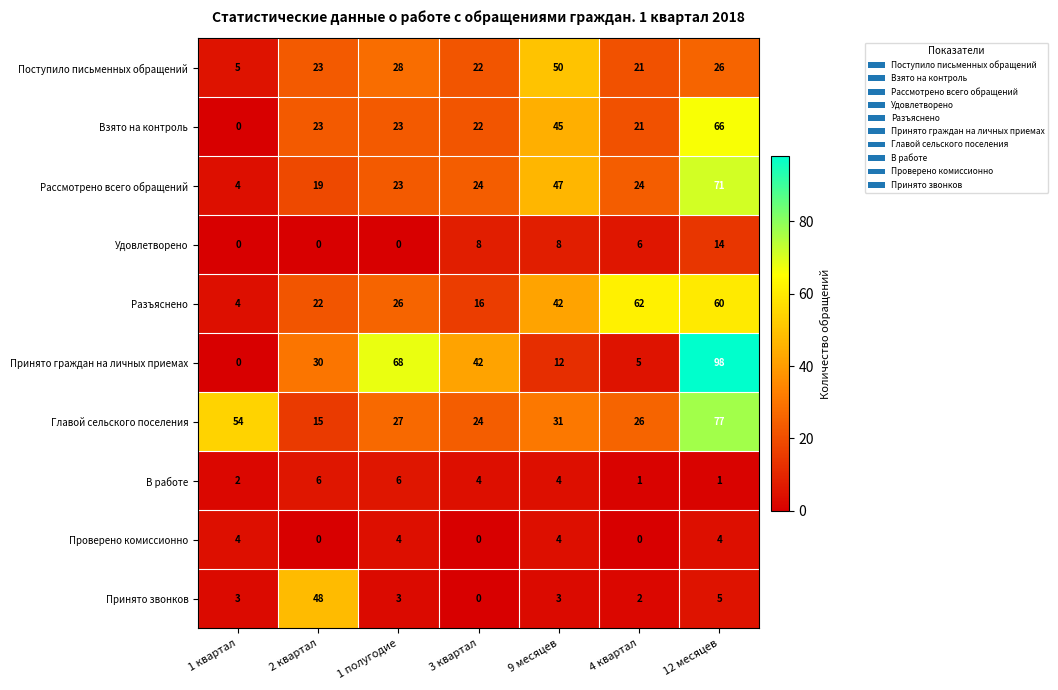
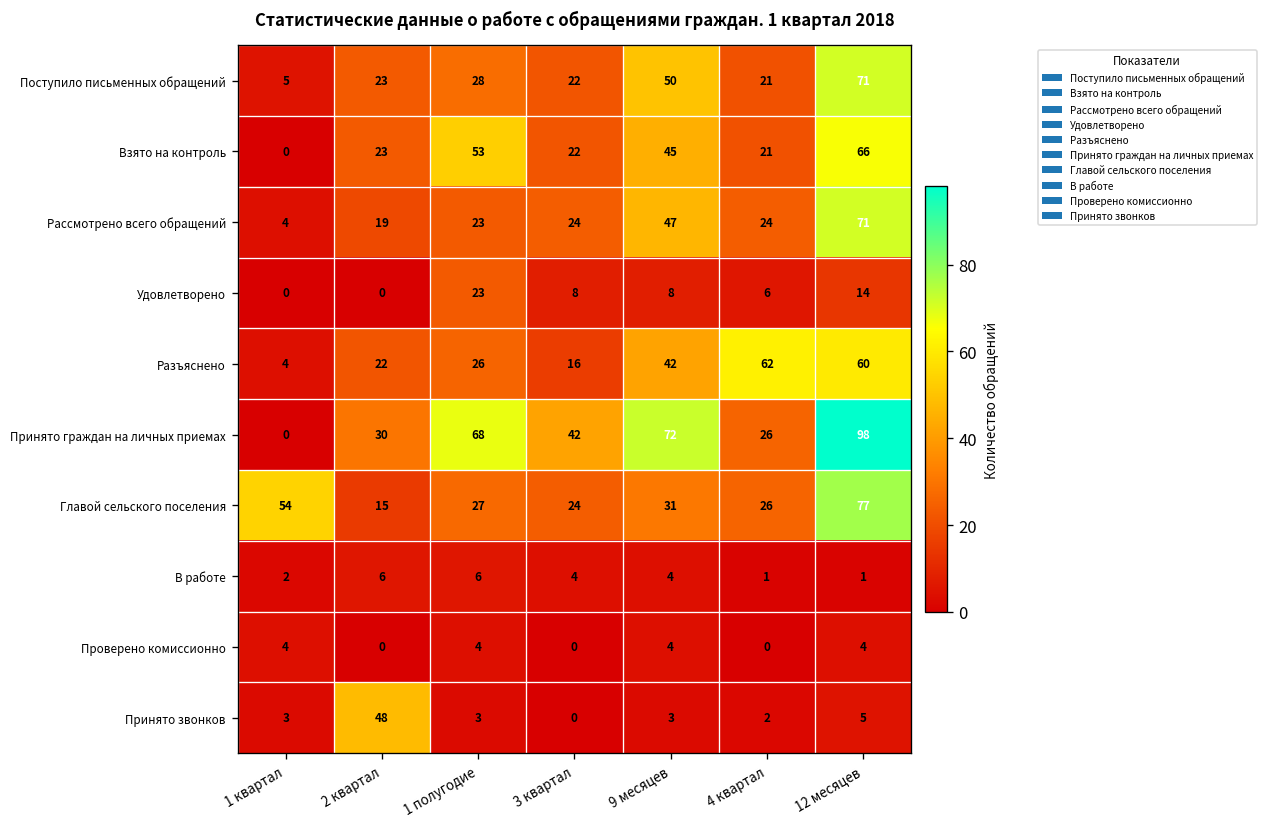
  {
    "Поступило письменных обращений": {
      "1 квартал": 5,
      "2 квартал": 23,
      "1 полугодие": 28,
      "3 квартал": 22,
      "9 месяцев": 50,
      "4 квартал": 21,
-     "12 месяцев": 26
+     "12 месяцев": 71
    },
    "Взято на контроль": {
      "1 квартал": 0,
      "2 квартал": 23,
-     "1 полугодие": 23,
+     "1 полугодие": 53,
      "3 квартал": 22,
      "9 месяцев": 45,
      "4 квартал": 21,
      "12 месяцев": 66
    },
    "Рассмотрено всего обращений": {
      "1 квартал": 4,
      "2 квартал": 19,
      "1 полугодие": 23,
      "3 квартал": 24,
      "9 месяцев": 47,
      "4 квартал": 24,
      "12 месяцев": 71
    },
    "Удовлетворено": {
      "1 квартал": 0,
      "2 квартал": 0,
-     "1 полугодие": 0,
+     "1 полугодие": 23,
      "3 квартал": 8,
      "9 месяцев": 8,
      "4 квартал": 6,
      "12 месяцев": 14
    },
    "Разъяснено": {
      "1 квартал": 4,
      "2 квартал": 22,
      "1 полугодие": 26,
      "3 квартал": 16,
      "9 месяцев": 42,
      "4 квартал": 62,
      "12 месяцев": 60
    },
    "Принято граждан на личных приемах": {
      "1 квартал": 0,
      "2 квартал": 30,
      "1 полугодие": 68,
      "3 квартал": 42,
-     "9 месяцев": 12,
-     "4 квартал": 5,
+     "9 месяцев": 72,
+     "4 квартал": 26,
      "12 месяцев": 98
    },
    "Главой сельского поселения": {
      "1 квартал": 54,
      "2 квартал": 15,
      "1 полугодие": 27,
      "3 квартал": 24,
      "9 месяцев": 31,
      "4 квартал": 26,
      "12 месяцев": 77
    },
    "В работе": {
      "1 квартал": 2,
      "2 квартал": 6,
      "1 полугодие": 6,
      "3 квартал": 4,
      "9 месяцев": 4,
      "4 квартал": 1,
      "12 месяцев": 1
    },
    "Проверено комиссионно": {
      "1 квартал": 4,
      "2 квартал": 0,
      "1 полугодие": 4,
      "3 квартал": 0,
      "9 месяцев": 4,
      "4 квартал": 0,
      "12 месяцев": 4
    },
    "Принято звонков": {
      "1 квартал": 3,
      "2 квартал": 48,
      "1 полугодие": 3,
      "3 квартал": 0,
      "9 месяцев": 3,
      "4 квартал": 2,
      "12 месяцев": 5
    }
  }
